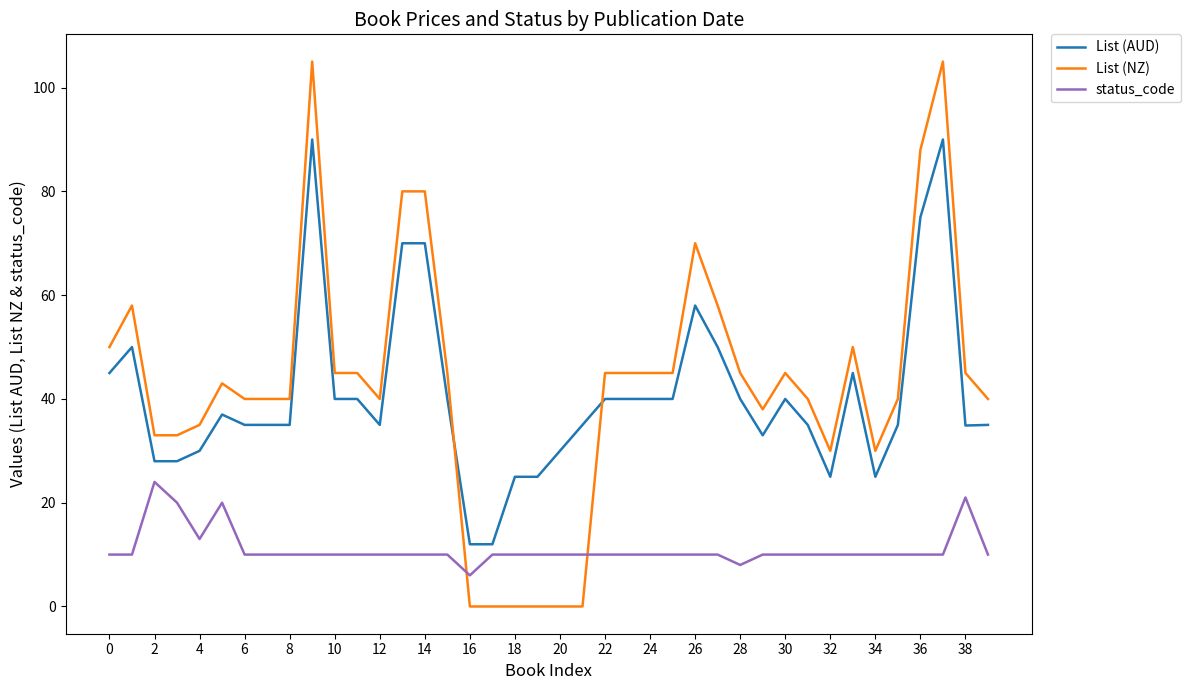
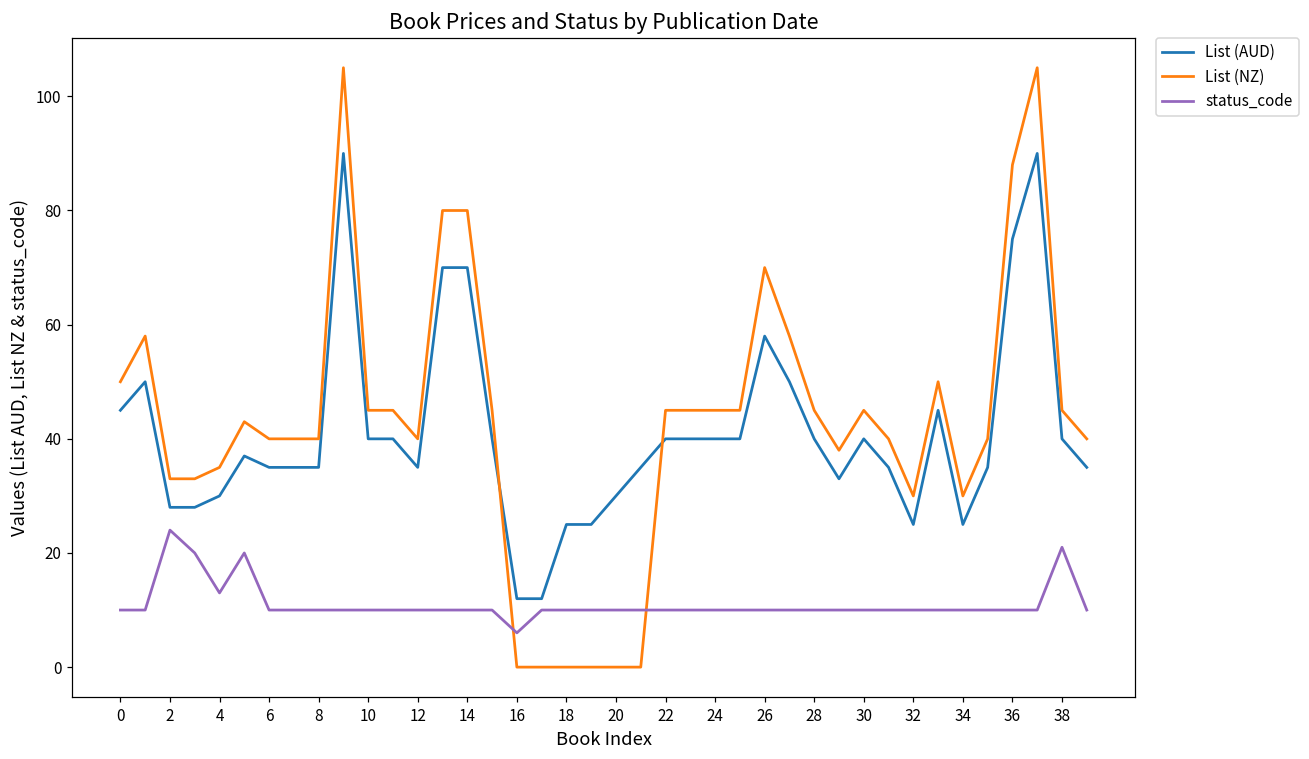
  {
    "List (AUD)": {
      "0": 45,
      "2": 28,
      "4": 30,
      "6": 35,
      "8": 35,
      "10": 40,
      "12": 35,
      "14": 70,
      "16": 12,
      "18": 25,
      "20": 30,
      "22": 40,
      "24": 40,
      "26": 58,
      "28": 40,
      "30": 40,
      "32": 25,
      "34": 25,
      "36": 75,
-     "38": 35
+     "38": 40
    },
    "List (NZ)": {
      "0": 50,
      "2": 33,
      "4": 35,
      "6": 40,
      "8": 40,
      "10": 45,
      "12": 40,
      "14": 80,
      "16": 0,
      "18": 0,
      "20": 0,
      "22": 45,
      "24": 45,
      "26": 70,
      "28": 45,
      "30": 45,
      "32": 30,
      "34": 30,
      "36": 88,
      "38": 45
    },
    "status_code": {
      "0": 10,
      "2": 24,
      "4": 13,
      "6": 10,
      "8": 10,
      "10": 10,
      "12": 10,
      "14": 10,
      "16": 6,
      "18": 10,
      "20": 10,
      "22": 10,
      "24": 10,
      "26": 10,
-     "28": 8,
+     "28": 10,
      "30": 10,
      "32": 10,
      "34": 10,
      "36": 10,
      "38": 21
    }
  }
